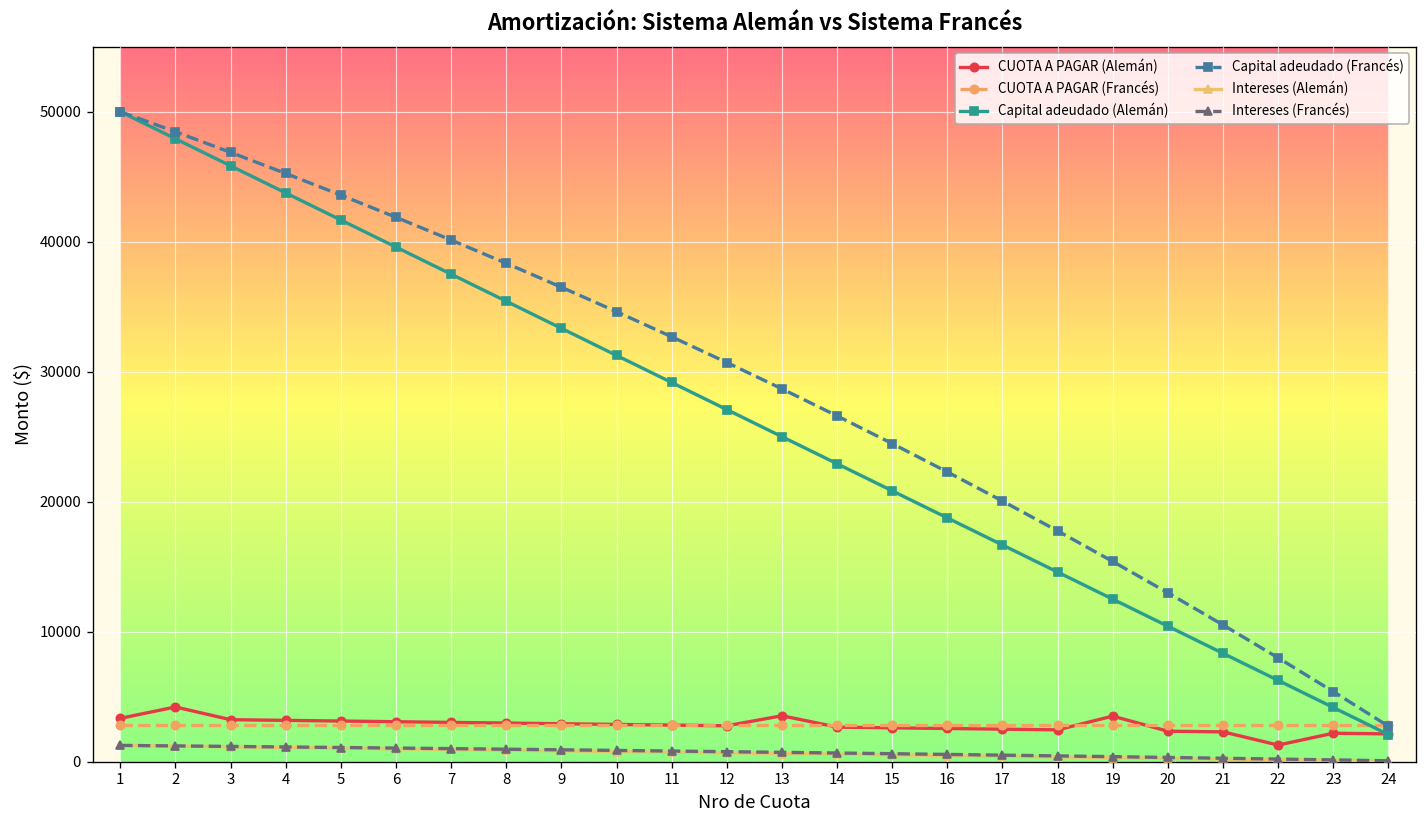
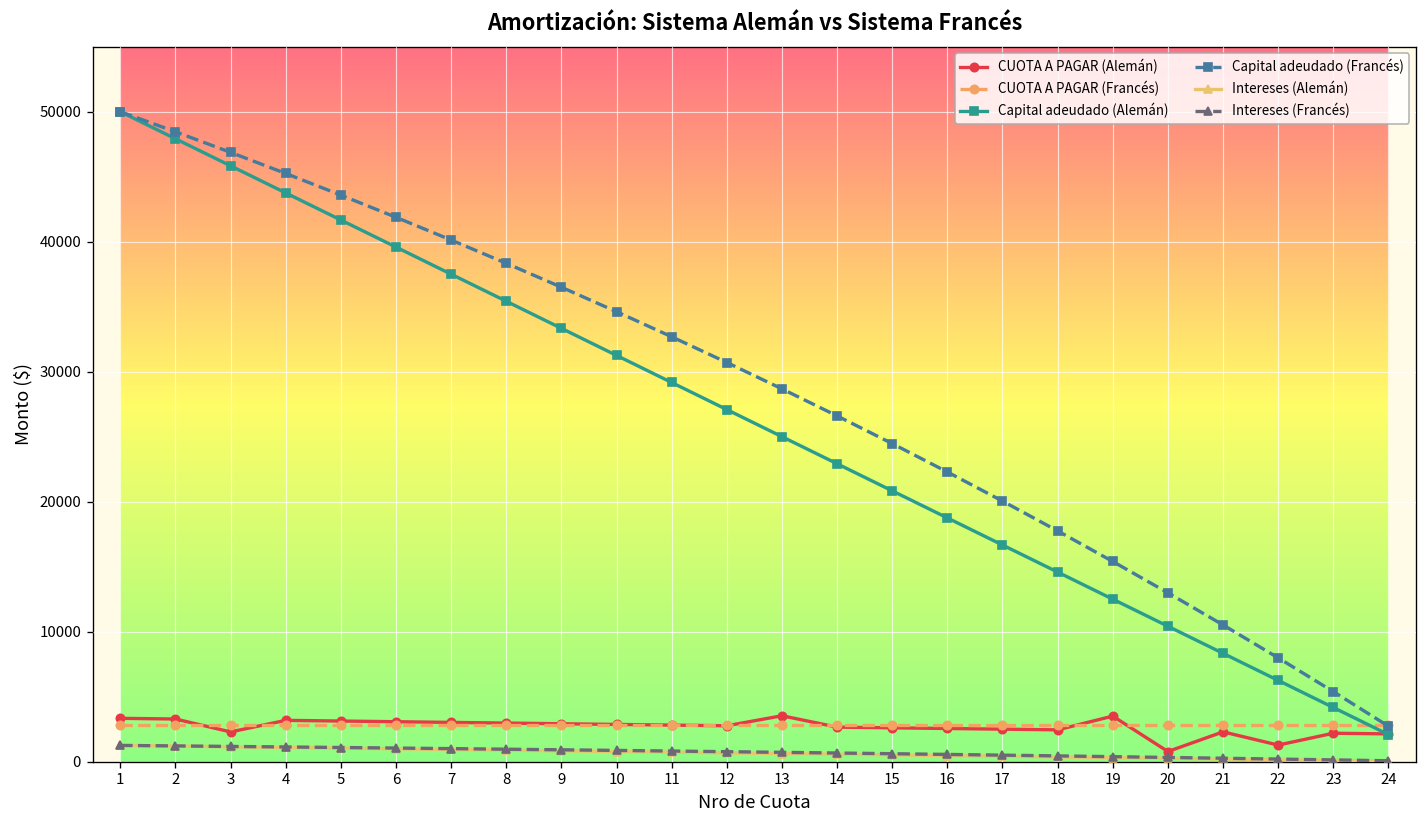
  {
    "CUOTA A PAGAR (Alemán)": {
      "1": 3300,
-     "2": 4200,
-     "3": 3200,
+     "2": 3300,
+     "3": 2300,
      "4": 3200,
      "5": 3100,
      "6": 3100,
      "13": 3500,
      "16": 2600,
      "17": 2500,
      "18": 2400,
      "19": 3500,
-     "20": 2300,
+     "20": 800,
      "21": 2300,
      "22": 1300,
      "23": 2200
    }
  }
